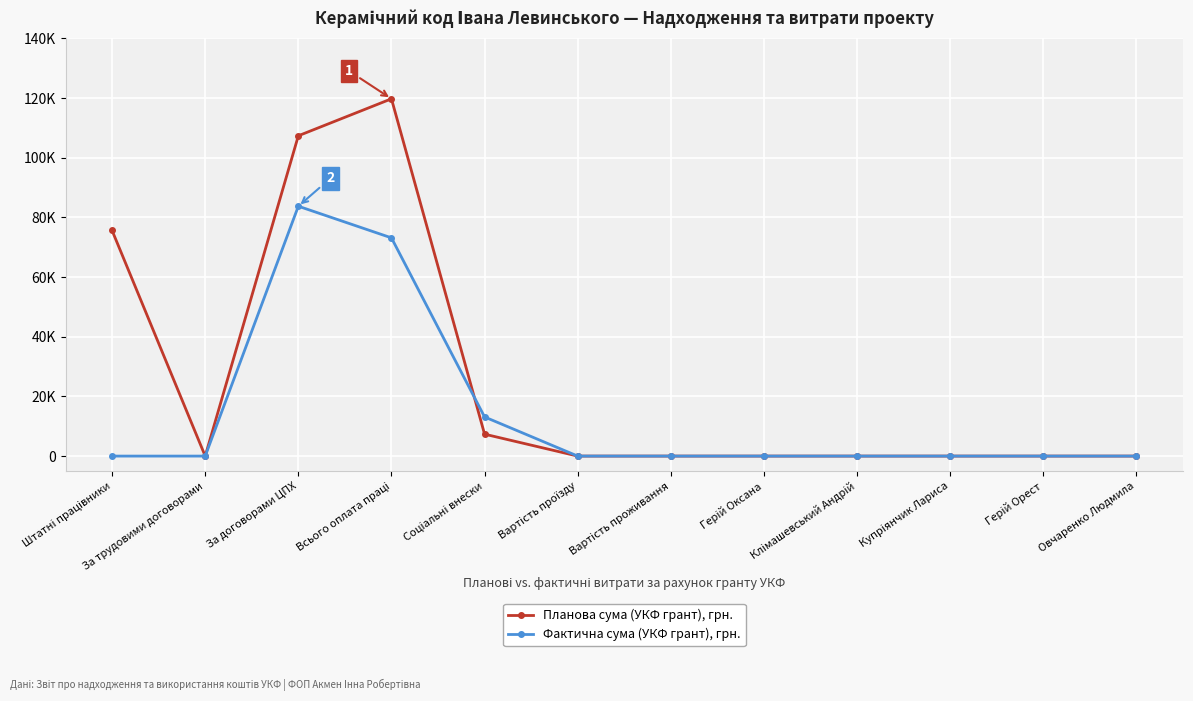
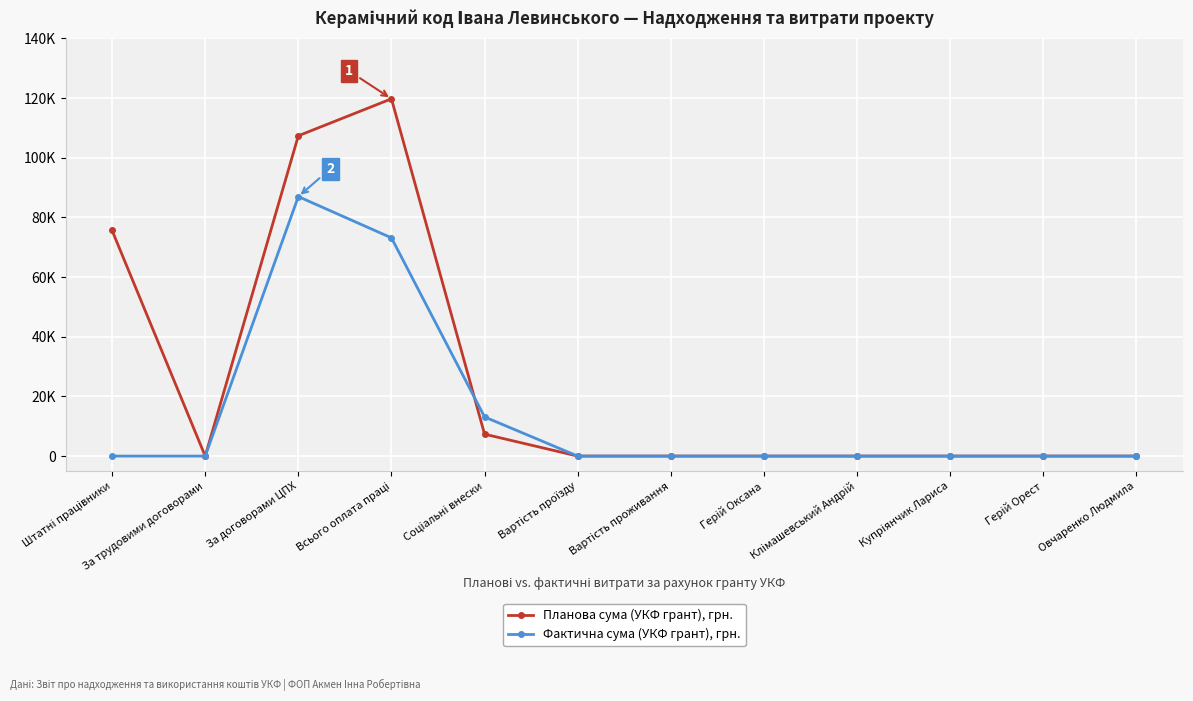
  {
    "Планова сума (УКФ грант), грн.": {
      "Штатні працівники": 76000,
      "За договорами ЦПХ": 107000,
      "Всього оплата праці": 120000,
      "Соціальні внески": 7000
    },
    "Фактична сума (УКФ грант), грн.": {
      "Штатні працівники": 0,
-     "За договорами ЦПХ": 84000,
+     "За договорами ЦПХ": 87000,
      "Всього оплата праці": 73000,
      "Соціальні внески": 13000
    }
  }
